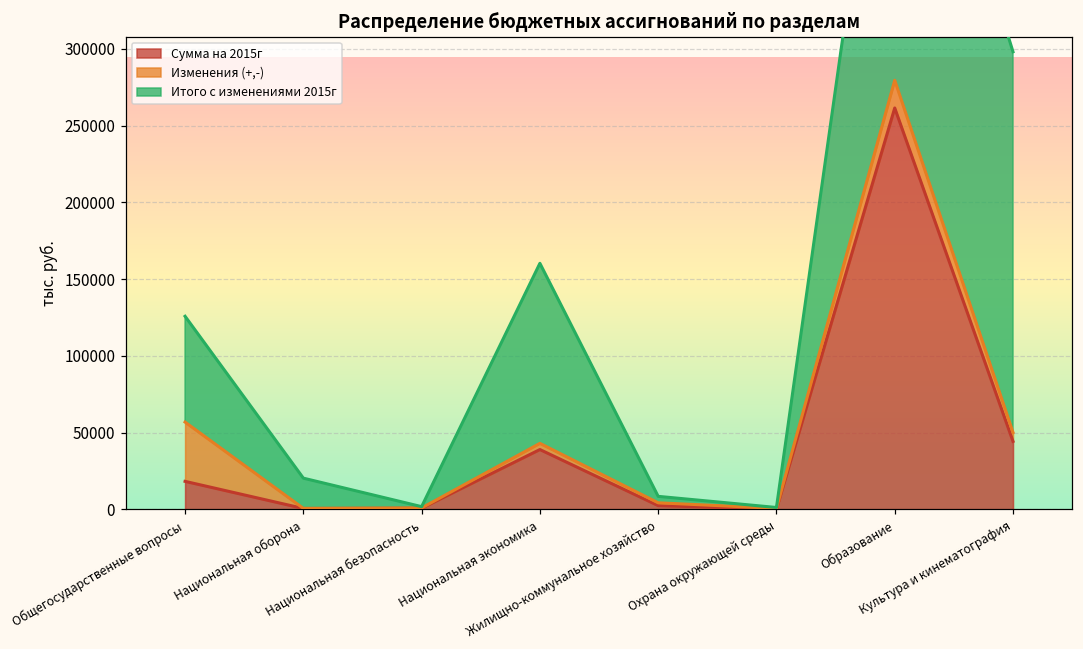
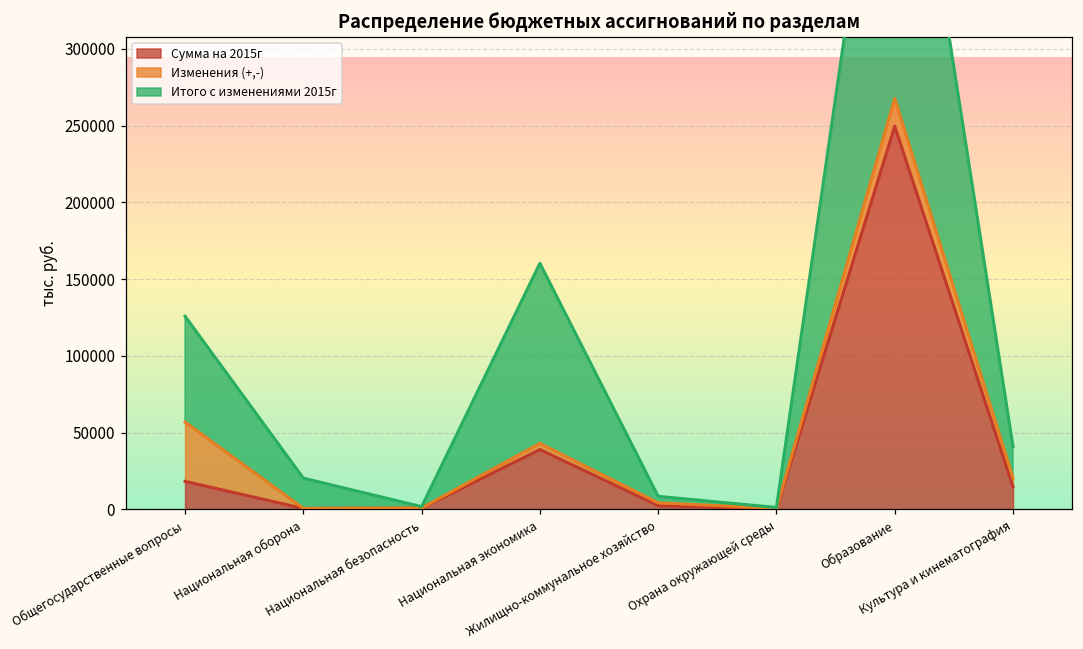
  {
    "Сумма на 2015г": {
      "Общегосударственные вопросы": 18000,
      "Национальная экономика": 39000,
-     "Образование": 262000,
-     "Культура и кинематография": 44000
+     "Образование": 250000,
+     "Культура и кинематография": 15000
    },
    "Изменения (+,-)": {
      "Общегосударственные вопросы": 39000,
      "Национальная экономика": 4000,
      "Образование": 18000,
      "Культура и кинематография": 6000
    },
    "Итого с изменениями 2015г": {
      "Общегосударственные вопросы": 69000,
      "Национальная оборона": 20000,
      "Национальная экономика": 117000,
      "Жилищно-коммунальное хозяйство": 4000,
-     "Культура и кинематография": 248000
+     "Культура и кинематография": 20000
    }
  }
